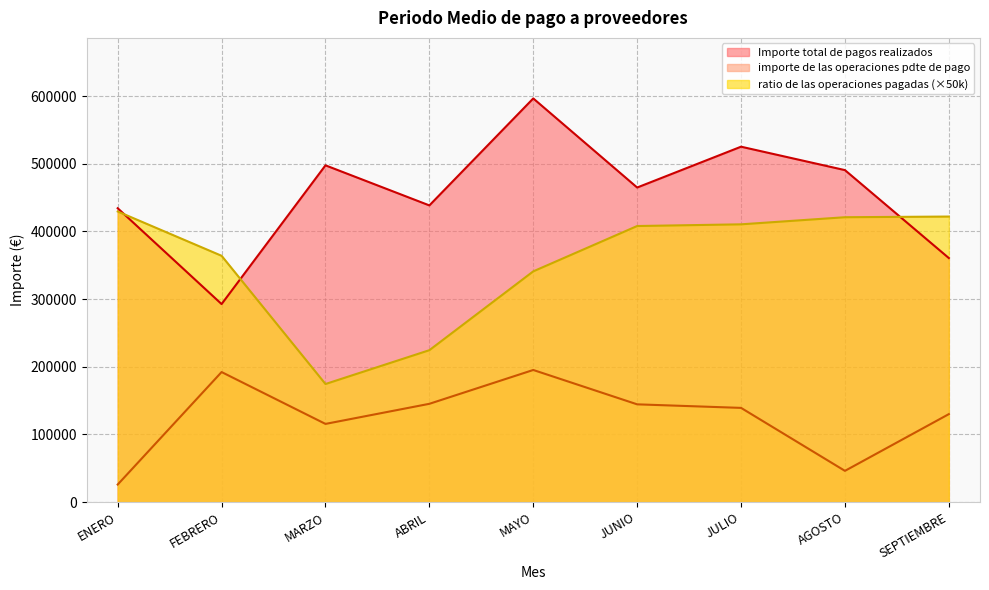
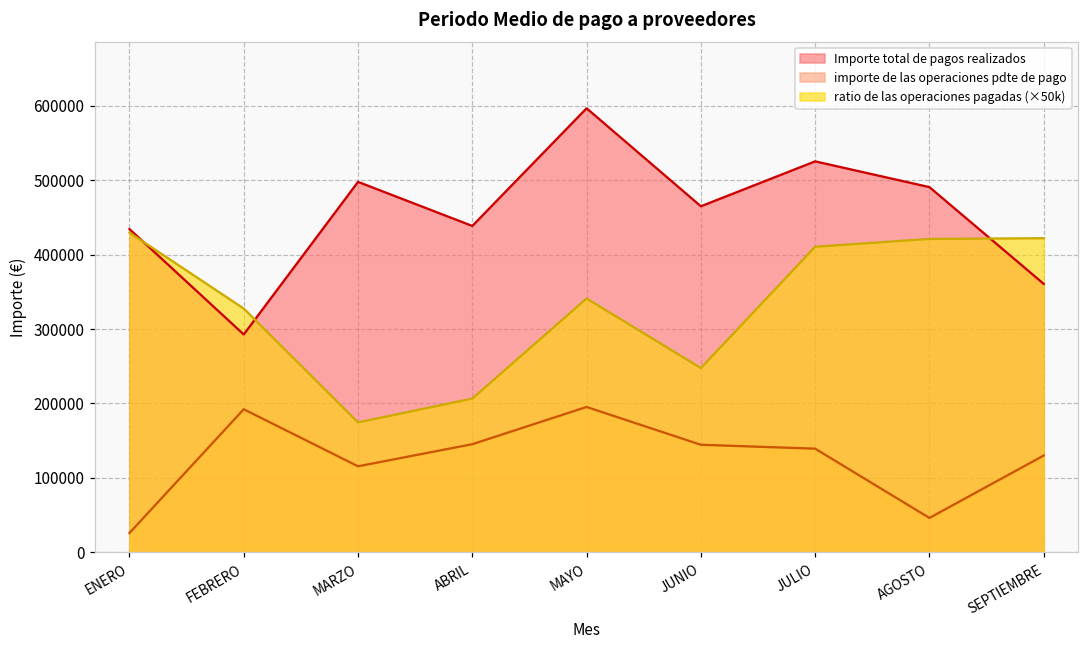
  {
    "ratio de las operaciones pagadas (×50k)": {
      "ENERO": 430000,
-     "FEBRERO": 360000,
+     "FEBRERO": 330000,
      "MARZO": 170000,
-     "ABRIL": 220000,
+     "ABRIL": 210000,
      "MAYO": 340000,
-     "JUNIO": 410000,
+     "JUNIO": 250000,
      "JULIO": 410000,
      "AGOSTO": 420000,
      "SEPTIEMBRE": 420000
    }
  }
